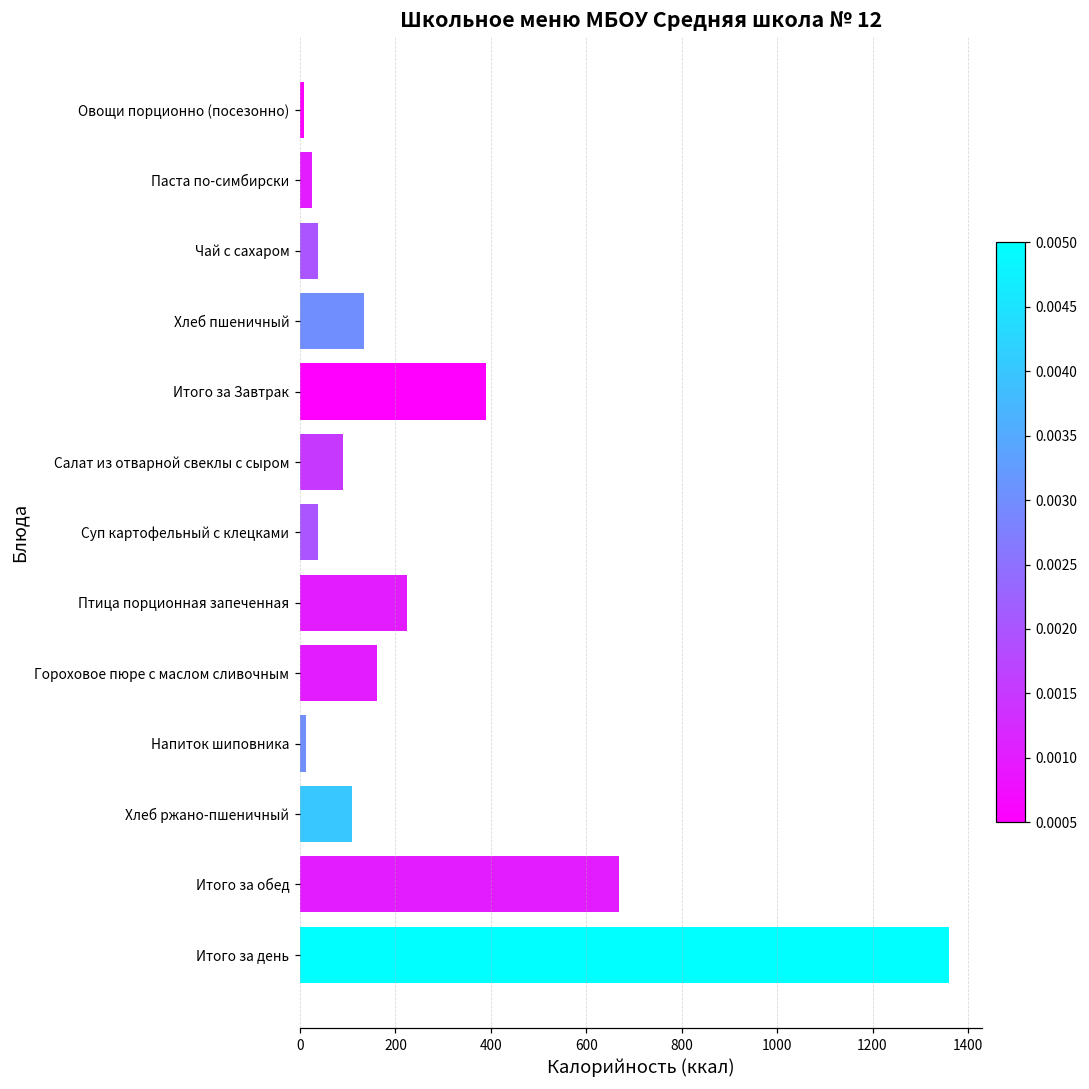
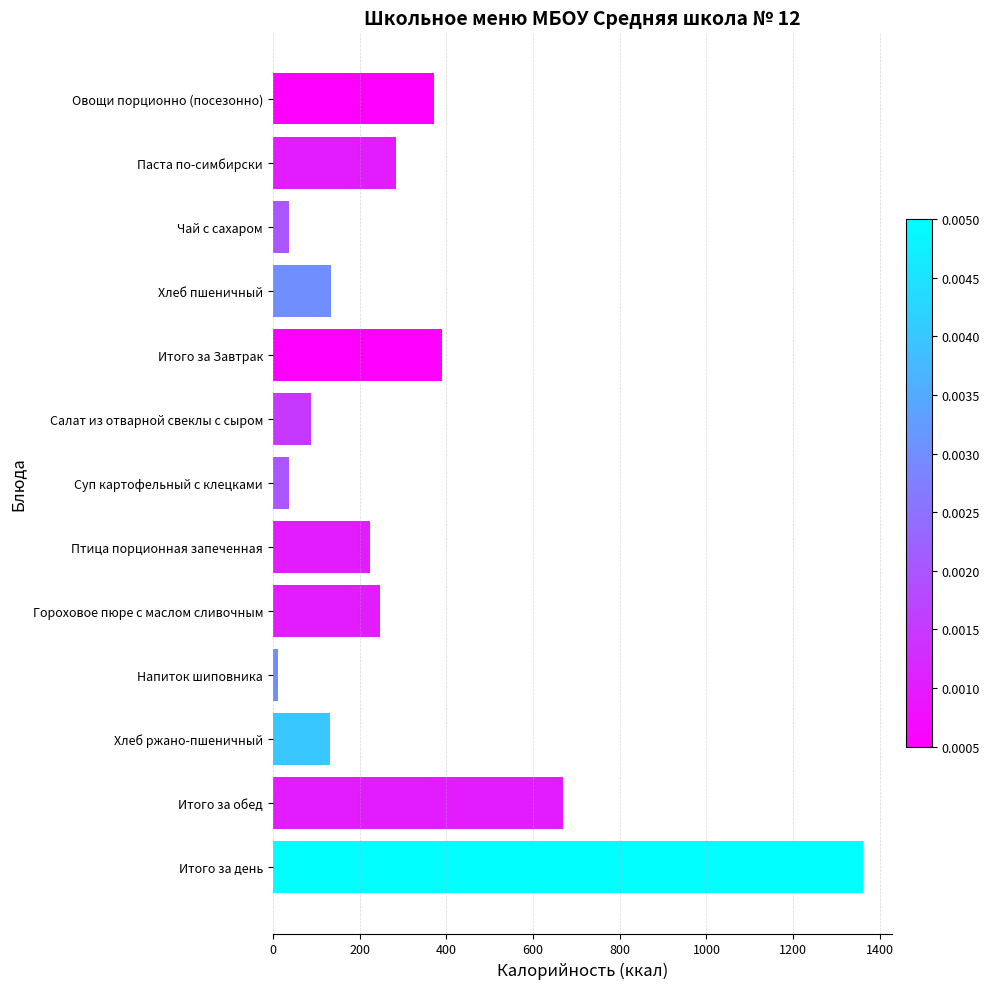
  {
-   "Овощи порционно (посезонно)": 10,
-   "Паста по-симбирски": 30,
+   "Овощи порционно (посезонно)": 370,
+   "Паста по-симбирски": 290,
    "Чай с сахаром": 40,
    "Хлеб пшеничный": 130,
    "Итого за Завтрак": 390,
    "Салат из отварной свеклы с сыром": 90,
    "Суп картофельный с клецками": 40,
    "Птица порционная запеченная": 220,
-   "Гороховое пюре с маслом сливочным": 160,
+   "Гороховое пюре с маслом сливочным": 250,
    "Напиток шиповника": 10,
-   "Хлеб ржано-пшеничный": 110,
+   "Хлеб ржано-пшеничный": 130,
    "Итого за обед": 670,
    "Итого за день": 1360
  }
